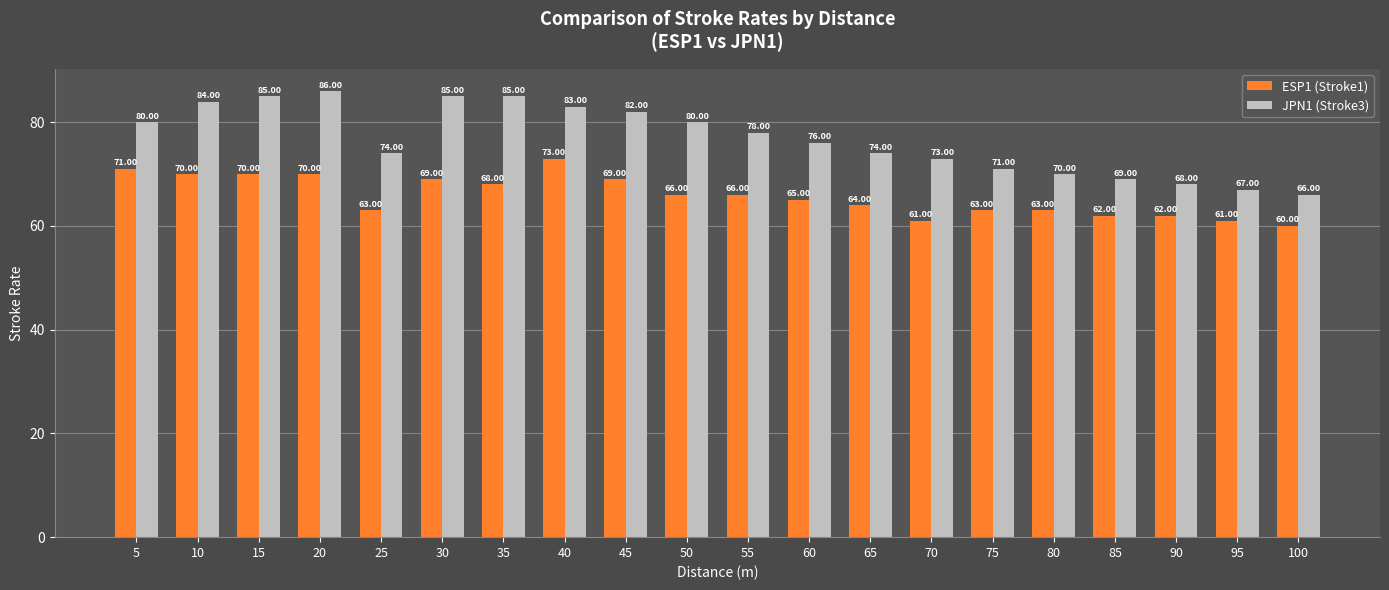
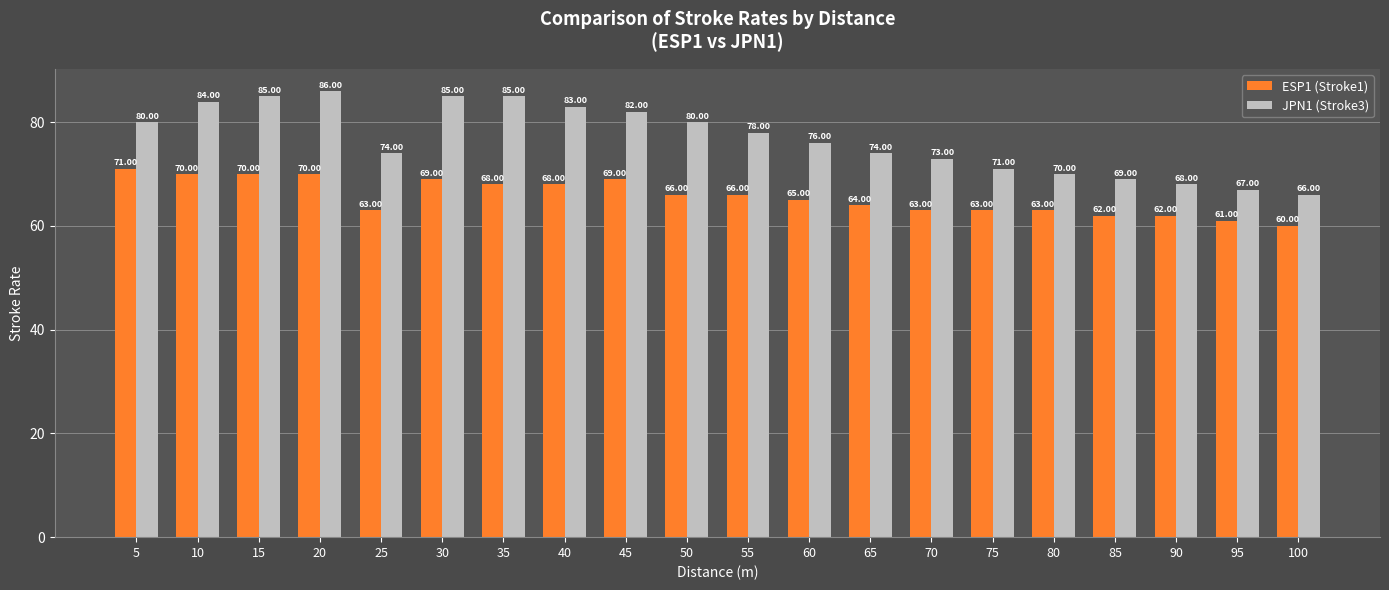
  {
    "ESP1 (Stroke1)": {
      "5": 71.00,
      "10": 70.00,
      "15": 70.00,
      "20": 70.00,
      "25": 63.00,
      "30": 69.00,
      "35": 68.00,
-     "40": 73.00,
+     "40": 68.00,
      "45": 69.00,
      "50": 66.00,
      "55": 66.00,
      "60": 65.00,
      "65": 64.00,
-     "70": 61.00,
+     "70": 63.00,
      "75": 63.00,
      "80": 63.00,
      "85": 62.00,
      "90": 62.00,
      "95": 61.00,
      "100": 60.00
    },
    "JPN1 (Stroke3)": {
      "5": 80.00,
      "10": 84.00,
      "15": 85.00,
      "20": 86.00,
      "25": 74.00,
      "30": 85.00,
      "35": 85.00,
      "40": 83.00,
      "45": 82.00,
      "50": 80.00,
      "55": 78.00,
      "60": 76.00,
      "65": 74.00,
      "70": 73.00,
      "75": 71.00,
      "80": 70.00,
      "85": 69.00,
      "90": 68.00,
      "95": 67.00,
      "100": 66.00
    }
  }
